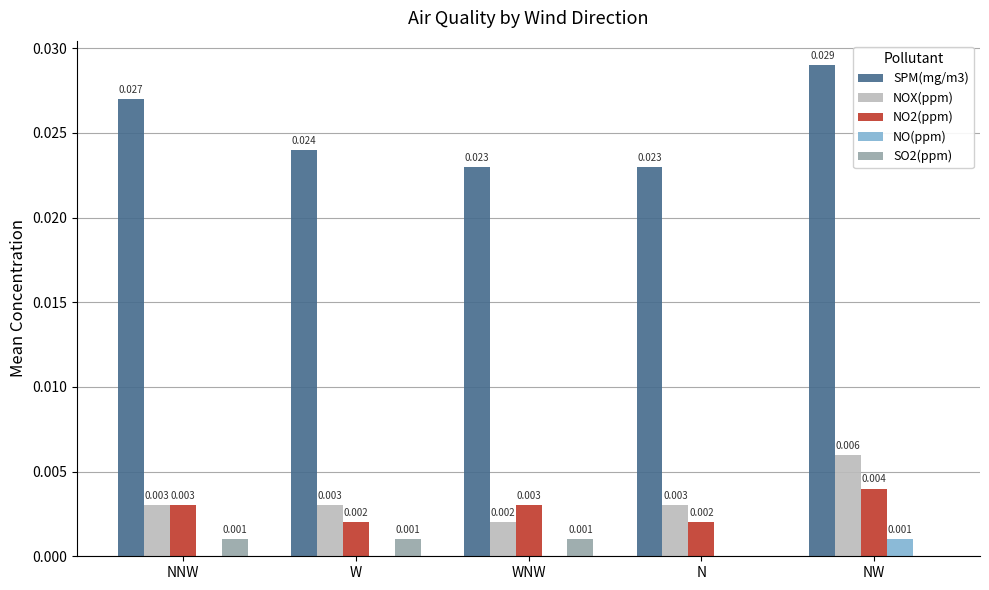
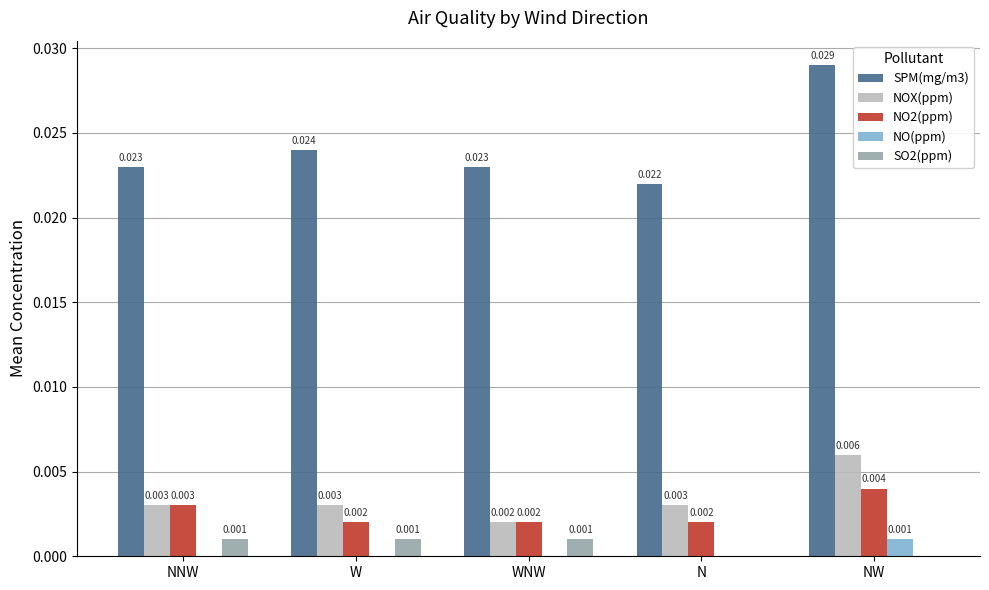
  {
    "SPM(mg/m3)": {
-     "NNW": 0.027,
+     "NNW": 0.023,
      "W": 0.024,
      "WNW": 0.023,
-     "N": 0.023,
+     "N": 0.022,
      "NW": 0.029
    },
    "NO2(ppm)": {
      "NNW": 0.003,
      "W": 0.002,
-     "WNW": 0.003,
+     "WNW": 0.002,
      "N": 0.002,
      "NW": 0.004
    }
  }
